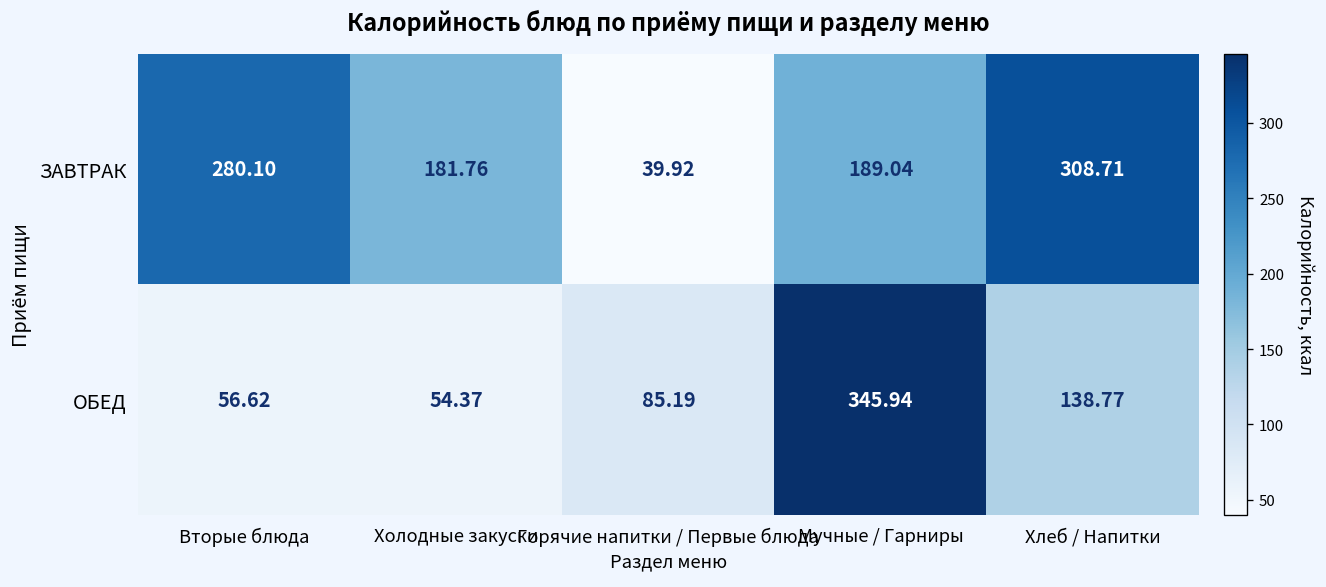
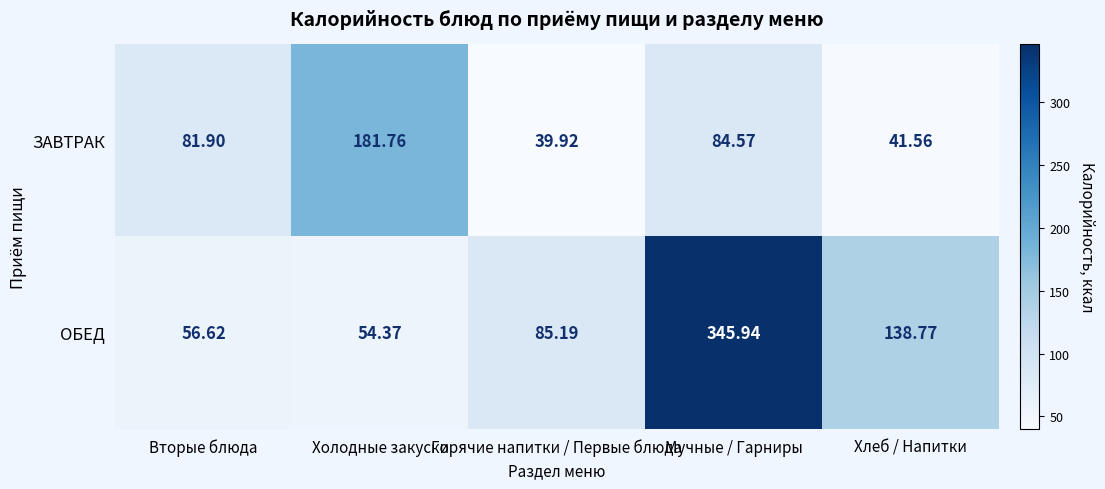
  {
    "ЗАВТРАК": {
-     "Вторые блюда": 280.10,
+     "Вторые блюда": 81.90,
      "Холодные закуски": 181.76,
      "Горячие напитки / Первые блюда": 39.92,
-     "Мучные / Гарниры": 189.04,
-     "Хлеб / Напитки": 308.71
+     "Мучные / Гарниры": 84.57,
+     "Хлеб / Напитки": 41.56
    },
    "ОБЕД": {
      "Вторые блюда": 56.62,
      "Холодные закуски": 54.37,
      "Горячие напитки / Первые блюда": 85.19,
      "Мучные / Гарниры": 345.94,
      "Хлеб / Напитки": 138.77
    }
  }
